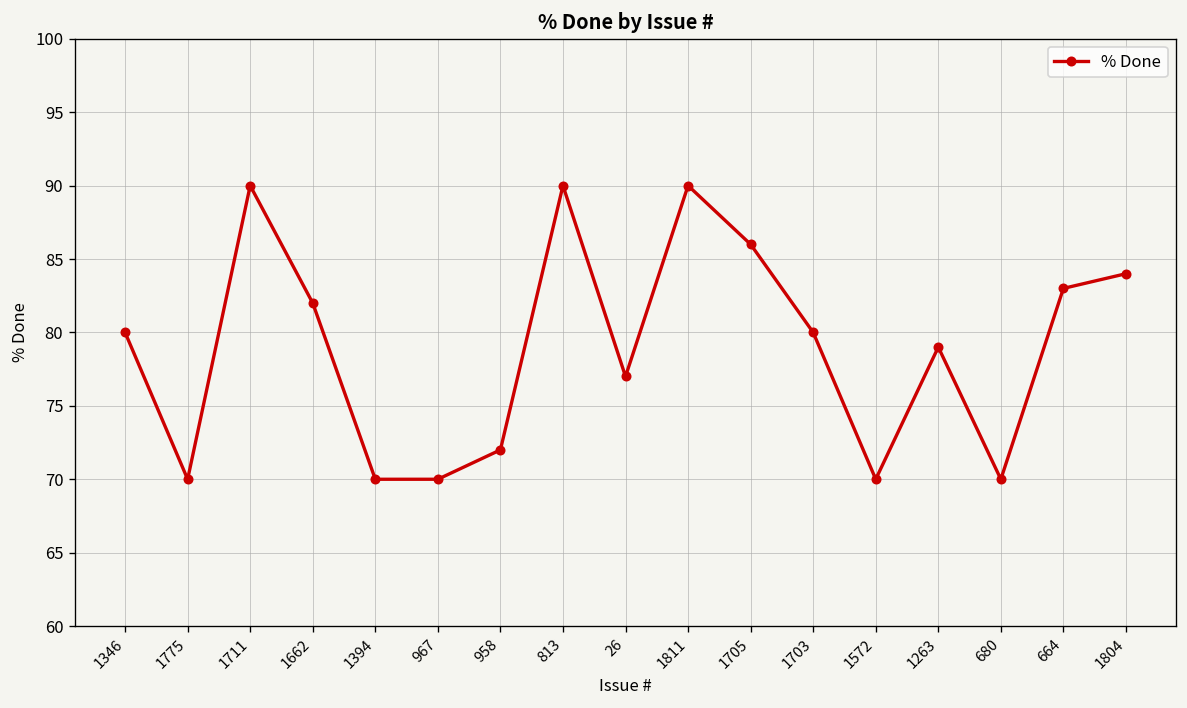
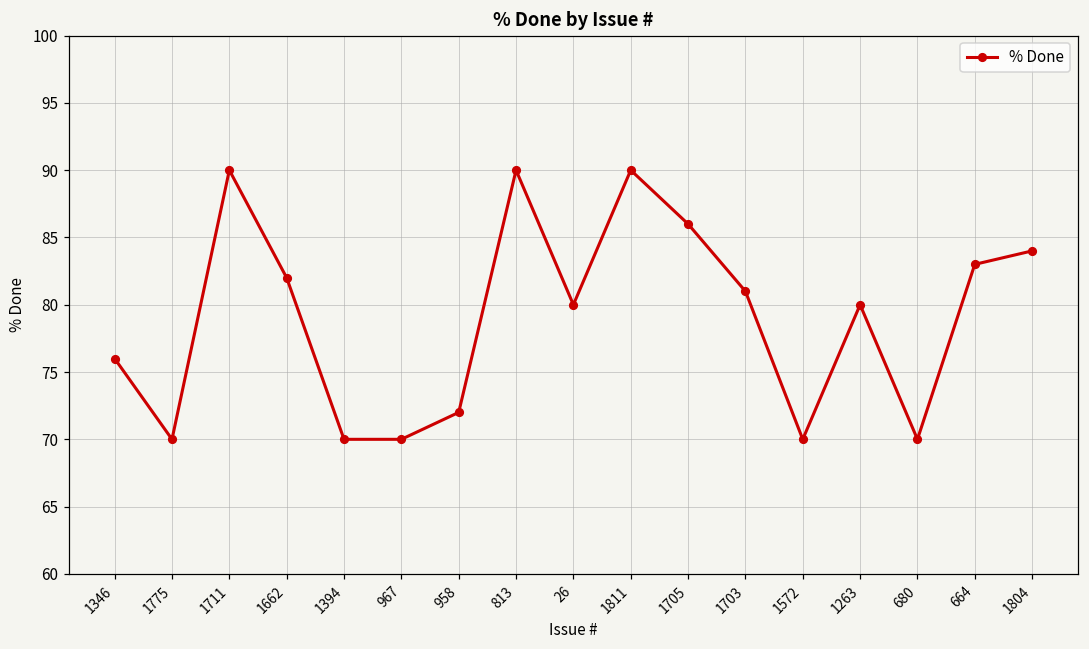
  {
-   "1346": 80,
+   "1346": 76,
    "1775": 70,
    "1711": 90,
    "1662": 82,
    "1394": 70,
    "967": 70,
    "958": 72,
    "813": 90,
-   "26": 77,
+   "26": 80,
    "1811": 90,
    "1705": 86,
-   "1703": 80,
+   "1703": 81,
    "1572": 70,
-   "1263": 79,
+   "1263": 80,
    "680": 70,
    "664": 83,
    "1804": 84
  }
